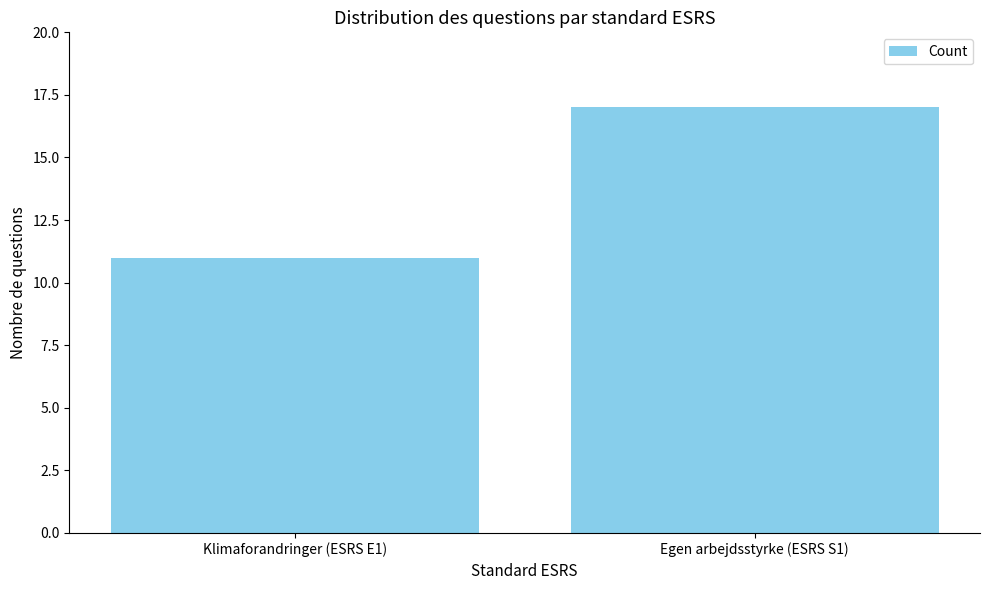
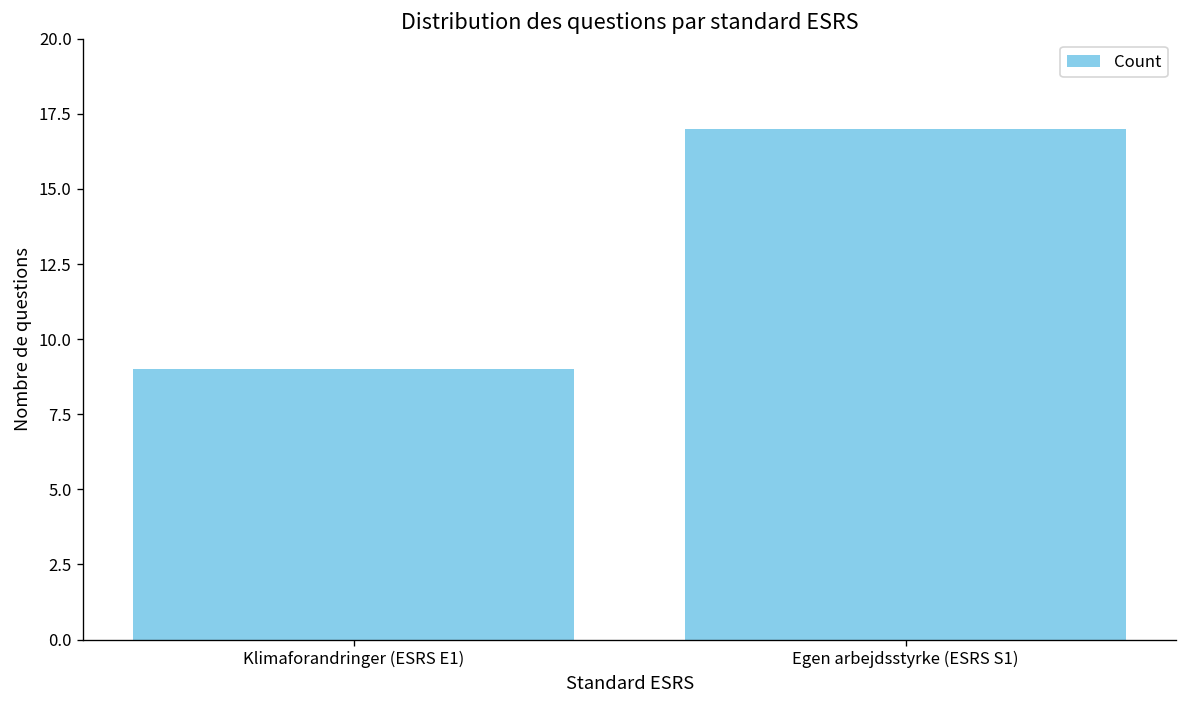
  {
-   "Klimaforandringer (ESRS E1)": 11,
+   "Klimaforandringer (ESRS E1)": 9,
    "Egen arbejdsstyrke (ESRS S1)": 17
  }
